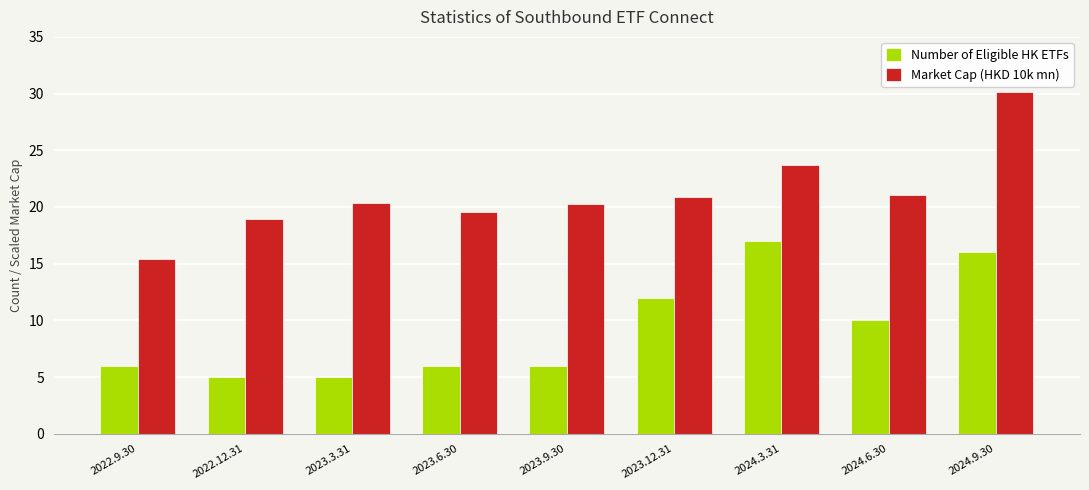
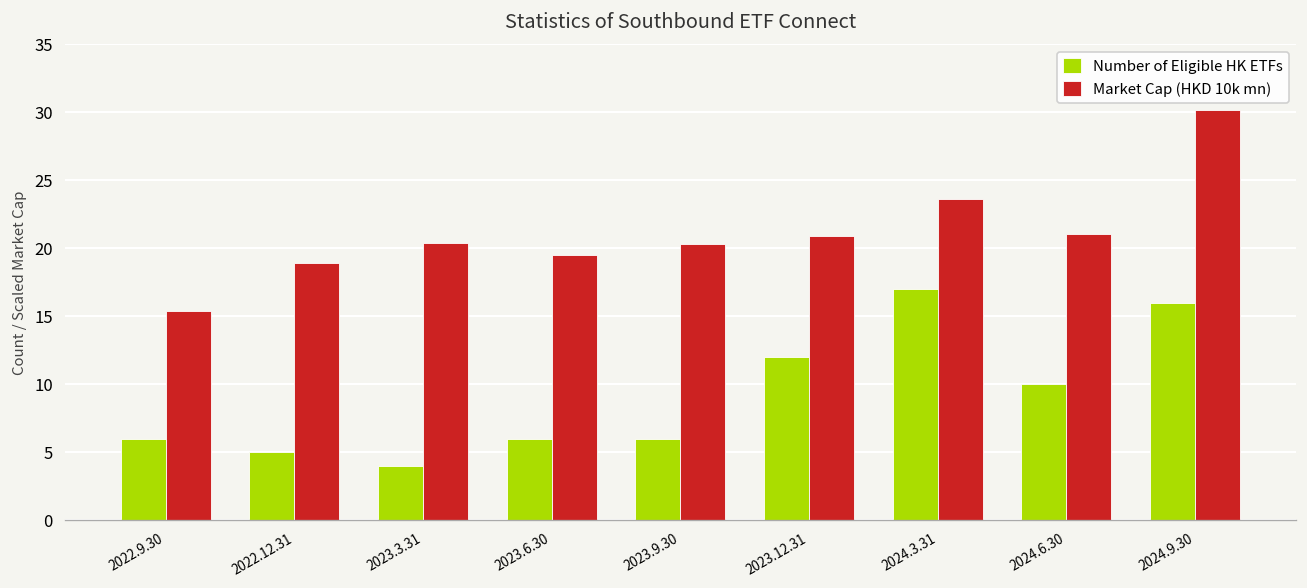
  {
    "Number of Eligible HK ETFs": {
      "2022.9.30": 6,
      "2022.12.31": 5,
-     "2023.3.31": 5,
+     "2023.3.31": 4,
      "2023.6.30": 6,
      "2023.9.30": 6,
      "2023.12.31": 12,
      "2024.3.31": 17,
      "2024.6.30": 10,
      "2024.9.30": 16
    },
    "Market Cap (HKD 10k mn)": {
      "2022.9.30": 15.4,
      "2022.12.31": 19,
      "2023.3.31": 20.4,
      "2023.6.30": 19.5,
      "2023.9.30": 20.3,
      "2023.12.31": 21,
      "2024.3.31": 23.7,
      "2024.6.30": 21,
      "2024.9.30": 30
    }
  }
